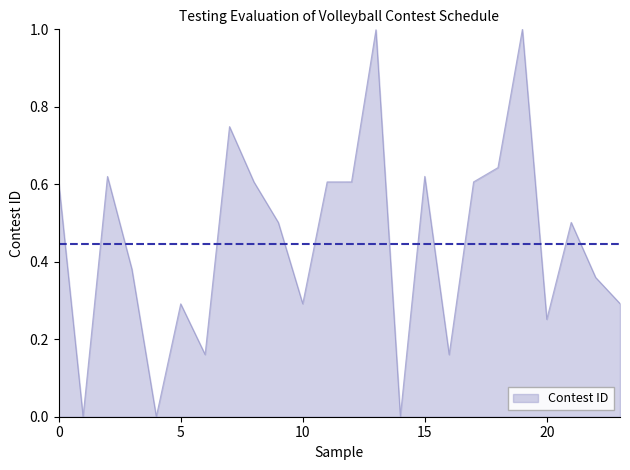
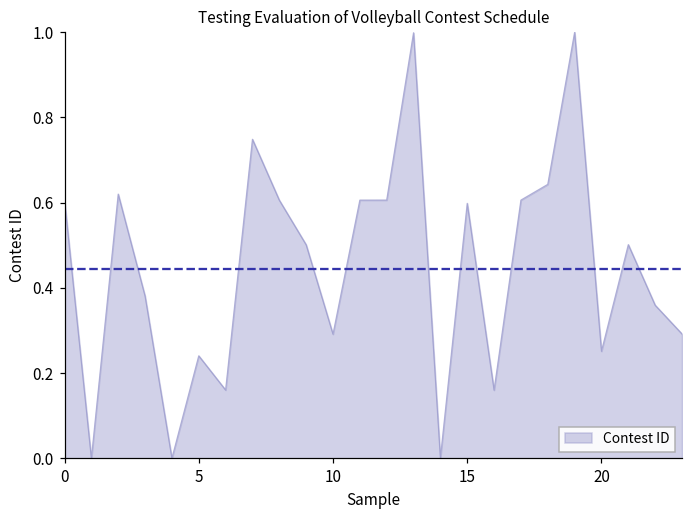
  {
    "0": 0.61,
-   "5": 0.29,
+   "5": 0.24,
    "10": 0.29,
-   "15": 0.62,
+   "15": 0.60,
    "20": 0.25
  }
